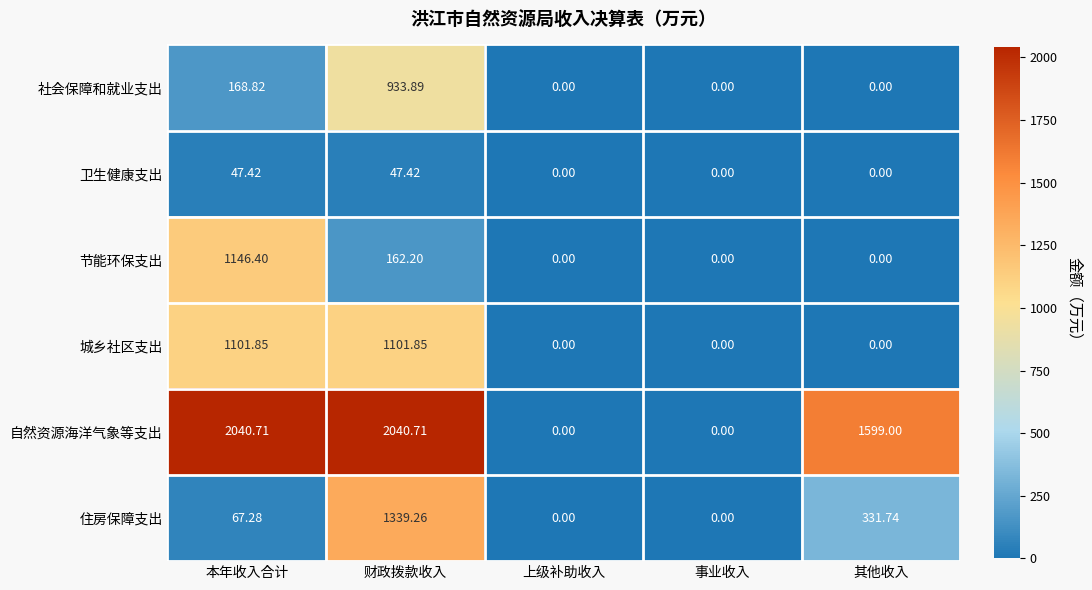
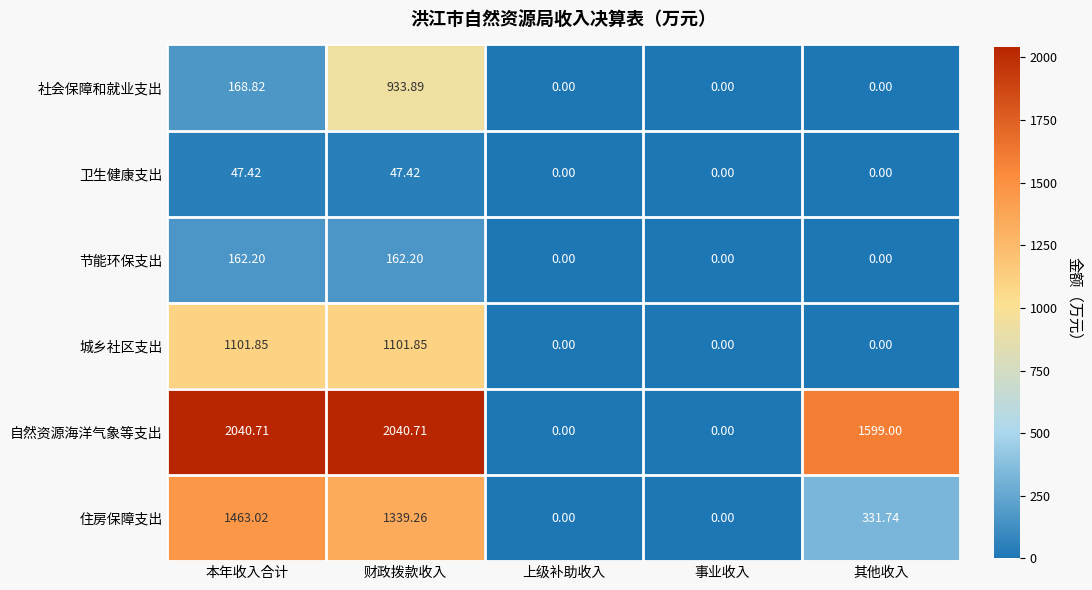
  {
    "社会保障和就业支出": {
      "本年收入合计": 168.82,
      "财政拨款收入": 933.89,
      "上级补助收入": 0.00,
      "事业收入": 0.00,
      "其他收入": 0.00
    },
    "卫生健康支出": {
      "本年收入合计": 47.42,
      "财政拨款收入": 47.42,
      "上级补助收入": 0.00,
      "事业收入": 0.00,
      "其他收入": 0.00
    },
    "节能环保支出": {
-     "本年收入合计": 1146.40,
+     "本年收入合计": 162.20,
      "财政拨款收入": 162.20,
      "上级补助收入": 0.00,
      "事业收入": 0.00,
      "其他收入": 0.00
    },
    "城乡社区支出": {
      "本年收入合计": 1101.85,
      "财政拨款收入": 1101.85,
      "上级补助收入": 0.00,
      "事业收入": 0.00,
      "其他收入": 0.00
    },
    "自然资源海洋气象等支出": {
      "本年收入合计": 2040.71,
      "财政拨款收入": 2040.71,
      "上级补助收入": 0.00,
      "事业收入": 0.00,
      "其他收入": 1599.00
    },
    "住房保障支出": {
-     "本年收入合计": 67.28,
+     "本年收入合计": 1463.02,
      "财政拨款收入": 1339.26,
      "上级补助收入": 0.00,
      "事业收入": 0.00,
      "其他收入": 331.74
    }
  }
